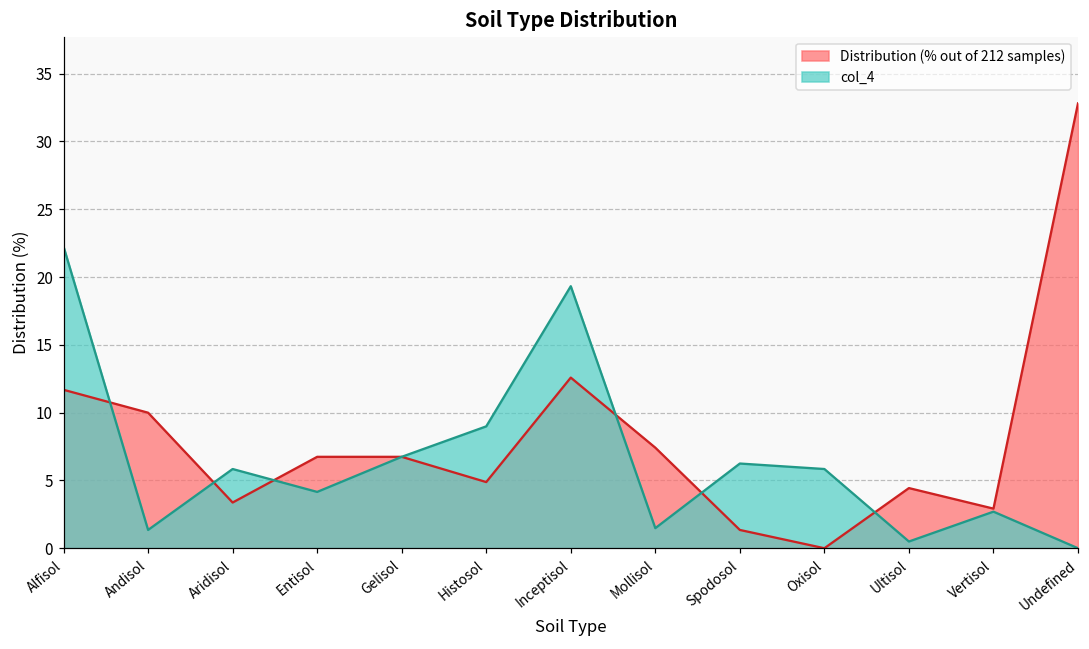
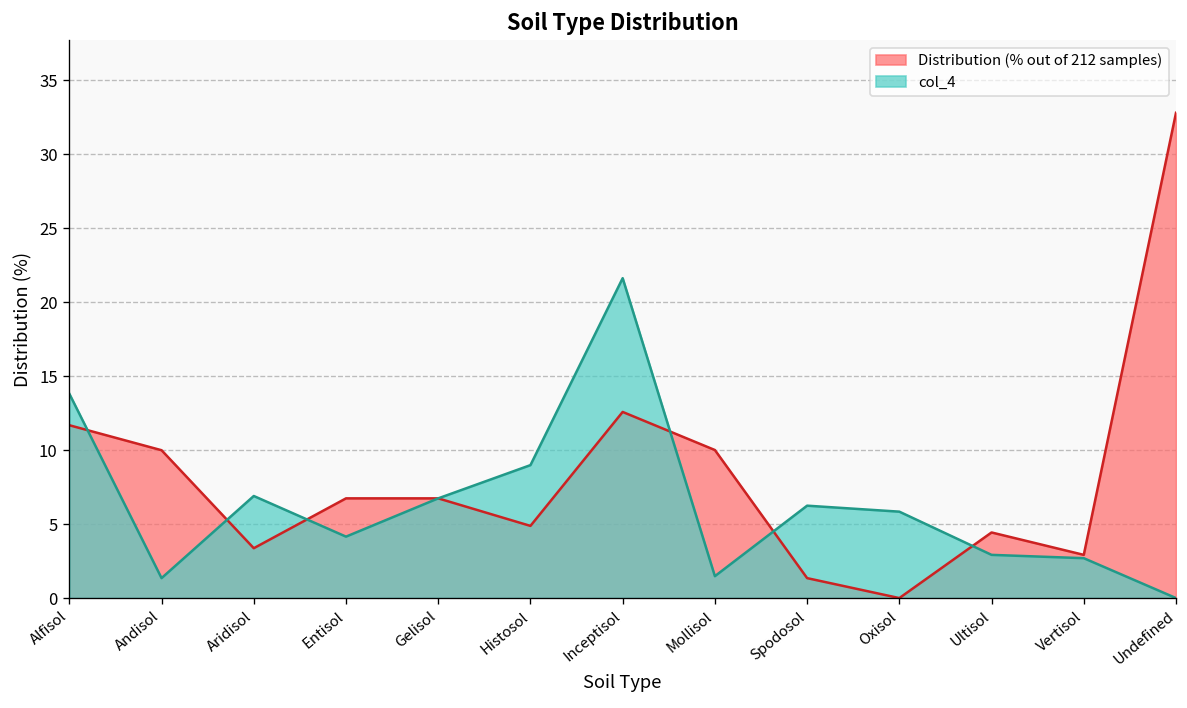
  {
    "Distribution (% out of 212 samples)": {
      "Alfisol": 11.7,
      "Andisol": 10.0,
      "Aridisol": 3.4,
      "Entisol": 6.7,
      "Histosol": 4.9,
      "Inceptisol": 12.6,
-     "Mollisol": 7.4,
+     "Mollisol": 10.0,
      "Spodosol": 1.3,
      "Oxisol": 0.0,
      "Ultisol": 4.4,
      "Vertisol": 2.9,
      "Undefined": 32.8
    },
    "col_4": {
-     "Alfisol": 22.2,
+     "Alfisol": 13.8,
      "Andisol": 1.3,
-     "Aridisol": 5.8,
+     "Aridisol": 6.9,
      "Entisol": 4.2,
      "Histosol": 9.0,
-     "Inceptisol": 19.3,
+     "Inceptisol": 21.6,
      "Mollisol": 1.5,
      "Spodosol": 6.2,
      "Oxisol": 5.8,
-     "Ultisol": 0.5,
+     "Ultisol": 2.9,
      "Vertisol": 2.7,
      "Undefined": 0.0
    }
  }
